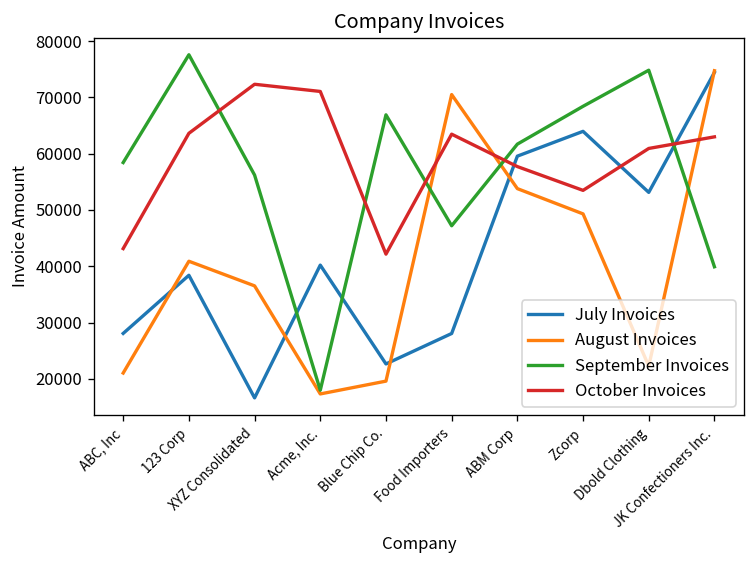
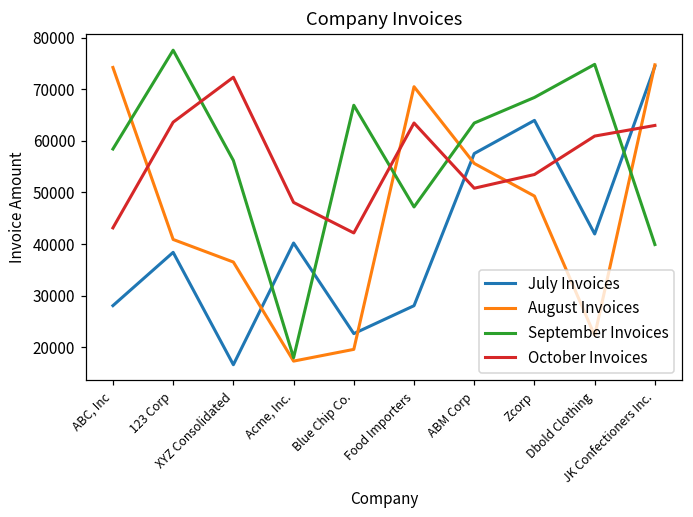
  {
    "July Invoices": {
      "ABC, Inc": 28000,
      "123 Corp": 38000,
      "XYZ Consolidated": 17000,
      "Acme, Inc.": 40000,
      "Blue Chip Co.": 23000,
      "Food Importers": 28000,
-     "ABM Corp": 60000,
+     "ABM Corp": 58000,
      "Zcorp": 64000,
-     "Dbold Clothing": 53000
+     "Dbold Clothing": 42000
    },
    "August Invoices": {
-     "ABC, Inc": 21000,
+     "ABC, Inc": 74000,
      "123 Corp": 41000,
      "XYZ Consolidated": 37000,
      "Acme, Inc.": 17000,
      "Blue Chip Co.": 20000,
      "Food Importers": 70000,
-     "ABM Corp": 54000,
+     "ABM Corp": 56000,
      "Zcorp": 49000
    },
    "September Invoices": {
      "ABC, Inc": 58000,
      "123 Corp": 78000,
      "XYZ Consolidated": 56000,
      "Acme, Inc.": 18000,
      "Blue Chip Co.": 67000,
      "Food Importers": 47000,
-     "ABM Corp": 62000,
+     "ABM Corp": 63000,
      "Zcorp": 68000,
      "Dbold Clothing": 75000,
      "JK Confectioners Inc.": 40000
    },
    "October Invoices": {
      "ABC, Inc": 43000,
      "123 Corp": 64000,
      "XYZ Consolidated": 72000,
-     "Acme, Inc.": 71000,
+     "Acme, Inc.": 48000,
      "Blue Chip Co.": 42000,
      "Food Importers": 63000,
-     "ABM Corp": 58000,
+     "ABM Corp": 51000,
      "Zcorp": 53000,
      "Dbold Clothing": 61000,
      "JK Confectioners Inc.": 63000
    }
  }
